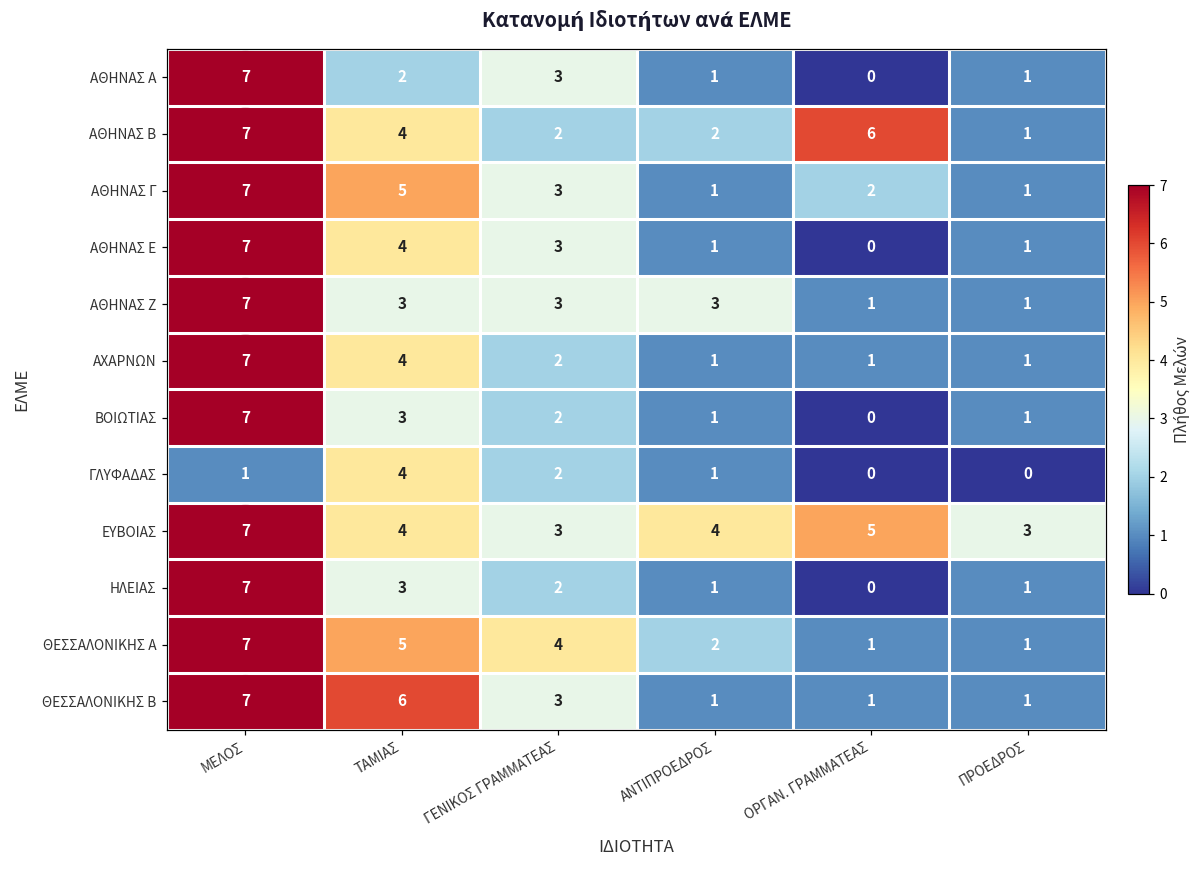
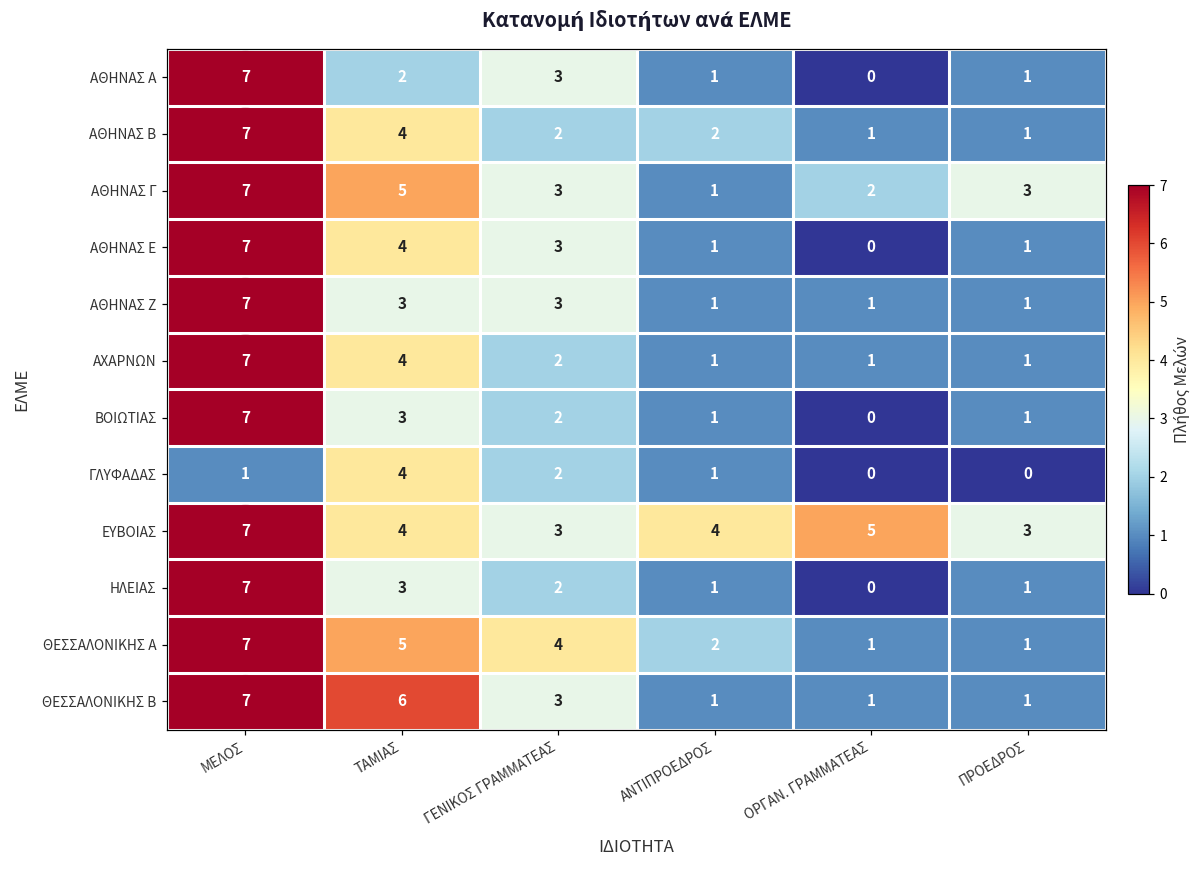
  {
    "ΑΘΗΝΑΣ Β": {
-     "ΟΡΓΑΝ. ΓΡΑΜΜΑΤΕΑΣ": 6
+     "ΟΡΓΑΝ. ΓΡΑΜΜΑΤΕΑΣ": 1
    },
    "ΑΘΗΝΑΣ Γ": {
-     "ΠΡΟΕΔΡΟΣ": 1
+     "ΠΡΟΕΔΡΟΣ": 3
    },
    "ΑΘΗΝΑΣ Ζ": {
-     "ΑΝΤΙΠΡΟΕΔΡΟΣ": 3
+     "ΑΝΤΙΠΡΟΕΔΡΟΣ": 1
    }
  }
